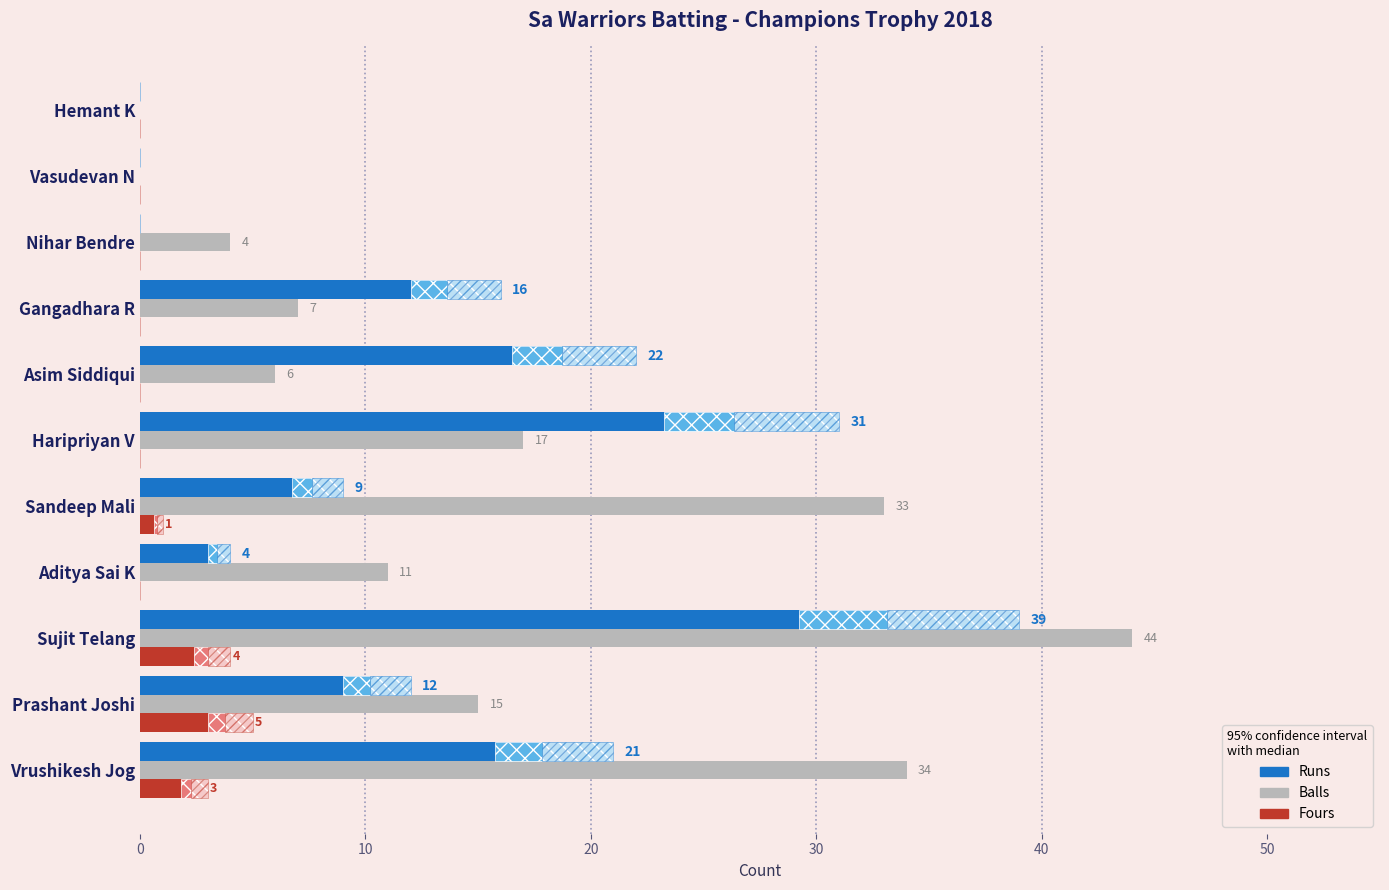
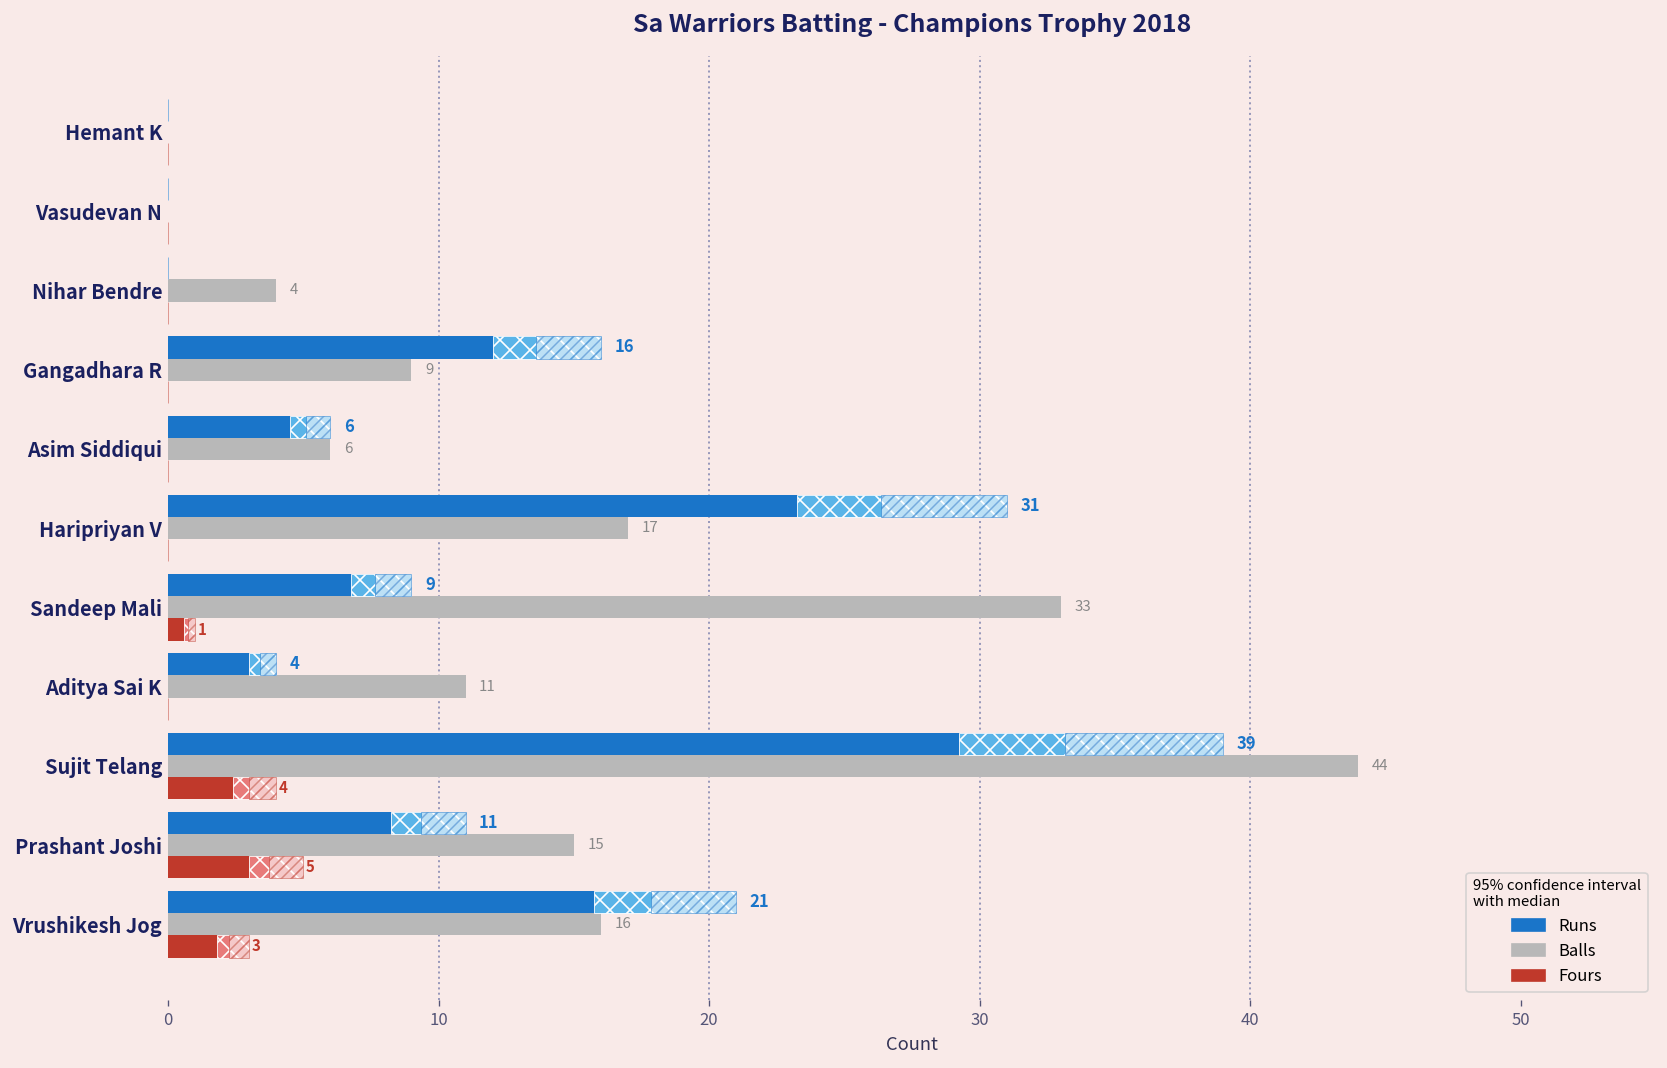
  {
    "Runs": {
      "Gangadhara R": 16,
-     "Asim Siddiqui": 22,
+     "Asim Siddiqui": 6,
      "Haripriyan V": 31,
      "Sandeep Mali": 9,
      "Aditya Sai K": 4,
      "Sujit Telang": 39,
-     "Prashant Joshi": 12,
+     "Prashant Joshi": 11,
      "Vrushikesh Jog": 21
    },
    "Balls": {
      "Nihar Bendre": 4,
-     "Gangadhara R": 7,
+     "Gangadhara R": 9,
      "Asim Siddiqui": 6,
      "Haripriyan V": 17,
      "Sandeep Mali": 33,
      "Aditya Sai K": 11,
      "Sujit Telang": 44,
      "Prashant Joshi": 15,
-     "Vrushikesh Jog": 34
+     "Vrushikesh Jog": 16
    },
    "Fours": {
      "Sandeep Mali": 1,
      "Sujit Telang": 4,
      "Prashant Joshi": 5,
      "Vrushikesh Jog": 3
    }
  }
